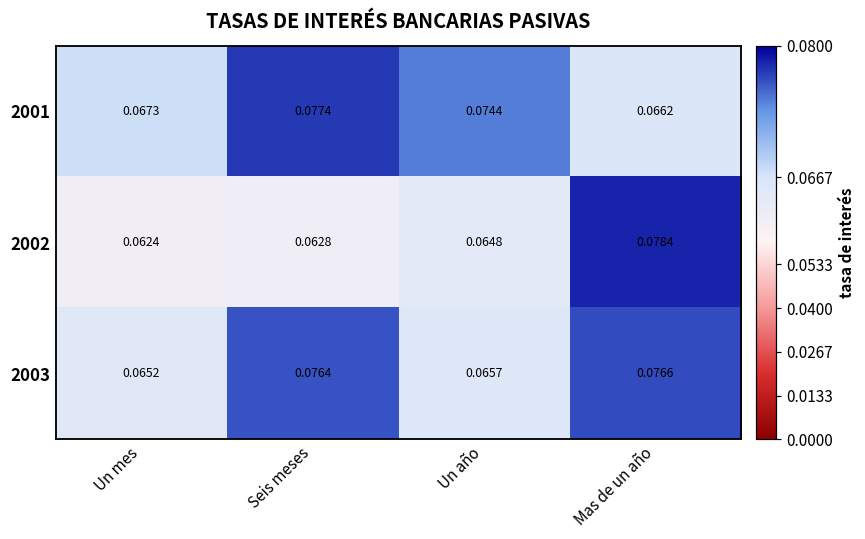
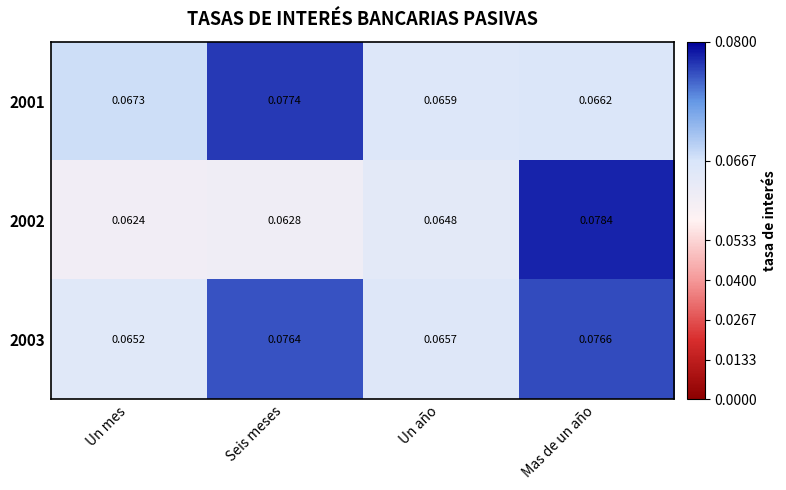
  {
    "2001": {
      "Un mes": 0.0673,
      "Seis meses": 0.0774,
-     "Un año": 0.0744,
+     "Un año": 0.0659,
      "Mas de un año": 0.0662
    },
    "2002": {
      "Un mes": 0.0624,
      "Seis meses": 0.0628,
      "Un año": 0.0648,
      "Mas de un año": 0.0784
    },
    "2003": {
      "Un mes": 0.0652,
      "Seis meses": 0.0764,
      "Un año": 0.0657,
      "Mas de un año": 0.0766
    }
  }
